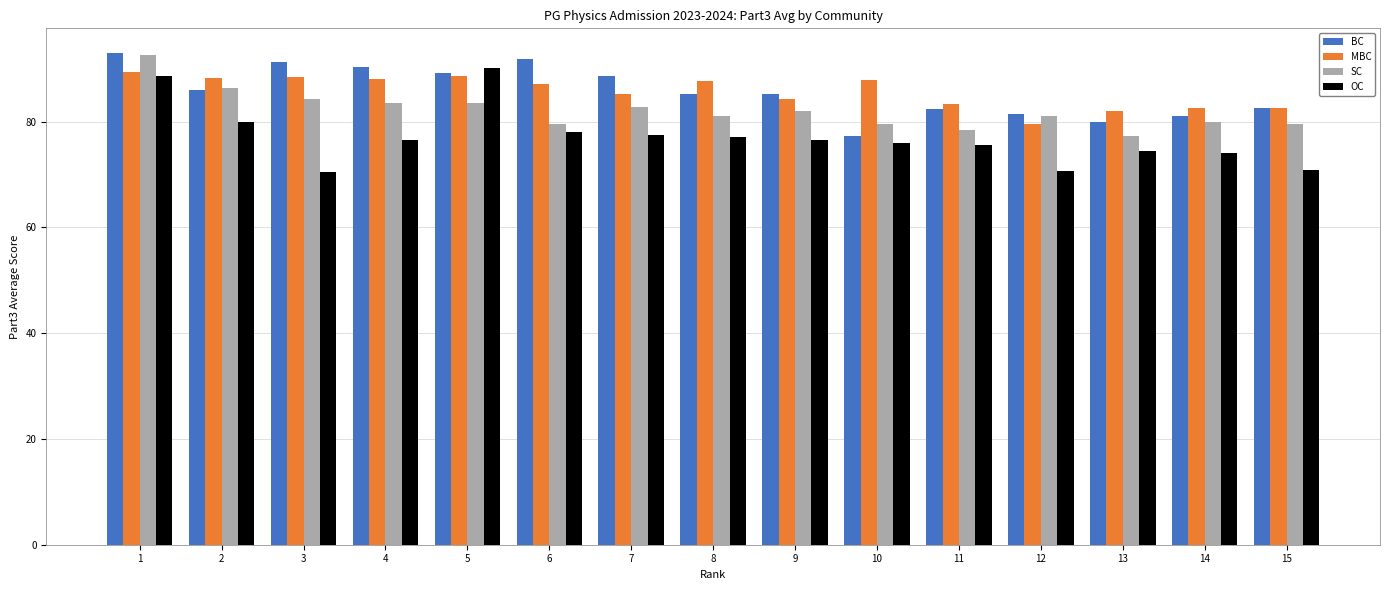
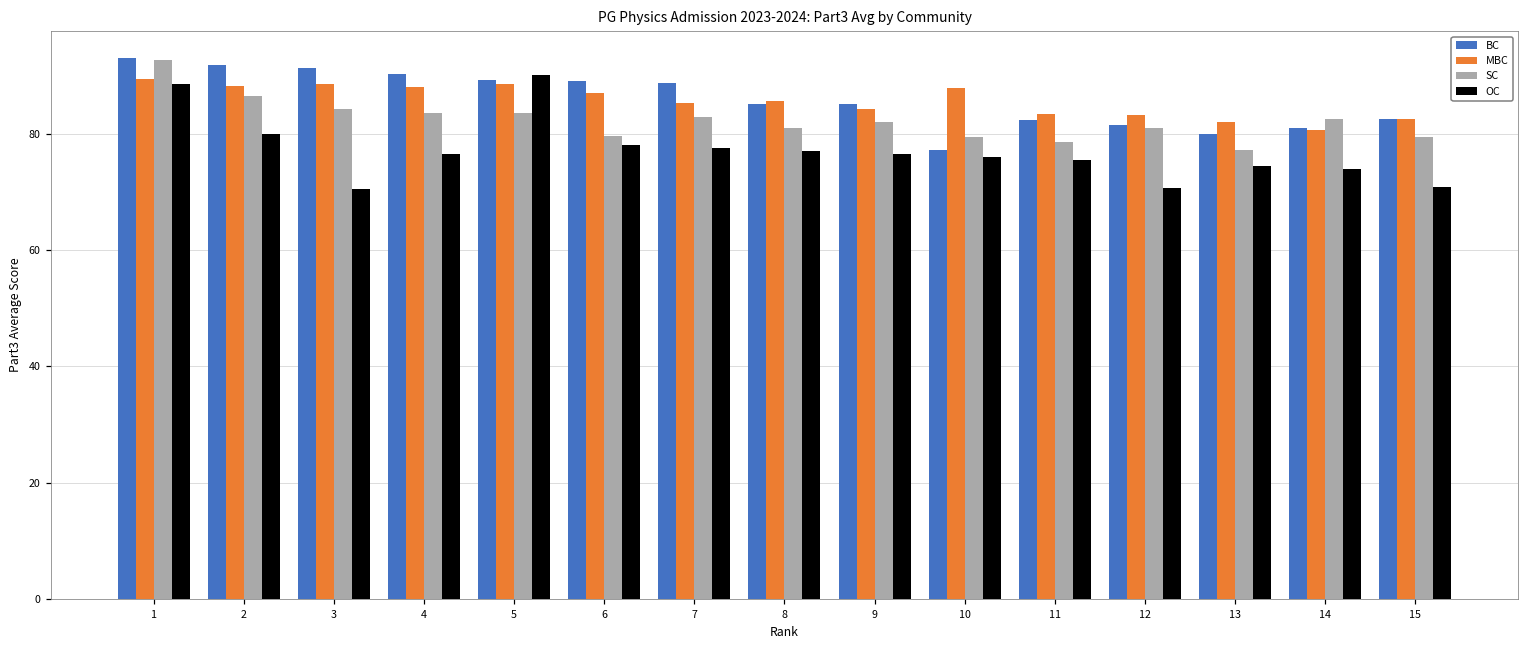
  {
    "BC": {
      "1": 93,
-     "2": 86,
+     "2": 92,
      "3": 91,
      "4": 90,
      "5": 89,
-     "6": 92,
+     "6": 89,
      "7": 89,
      "8": 85,
      "9": 85,
      "10": 77,
      "11": 82,
      "12": 82,
      "13": 80,
      "14": 81,
      "15": 83
    },
    "MBC": {
      "1": 89,
      "2": 88,
      "3": 89,
      "4": 88,
      "5": 89,
      "6": 87,
      "7": 85,
-     "8": 88,
+     "8": 86,
      "9": 84,
      "10": 88,
      "11": 83,
-     "12": 80,
+     "12": 83,
      "13": 82,
-     "14": 83,
+     "14": 81,
      "15": 83
    },
    "SC": {
      "1": 93,
      "2": 86,
      "3": 84,
      "4": 84,
      "5": 84,
      "6": 80,
      "7": 83,
      "8": 81,
      "9": 82,
      "10": 80,
      "11": 79,
      "12": 81,
      "13": 77,
-     "14": 80,
+     "14": 83,
      "15": 80
    },
    "OC": {
      "1": 89,
      "2": 80,
      "3": 71,
      "4": 77,
      "5": 90,
      "6": 78,
      "7": 78,
      "8": 77,
      "9": 77,
      "10": 76,
      "11": 76,
      "12": 71,
      "13": 75,
      "14": 74,
      "15": 71
    }
  }
